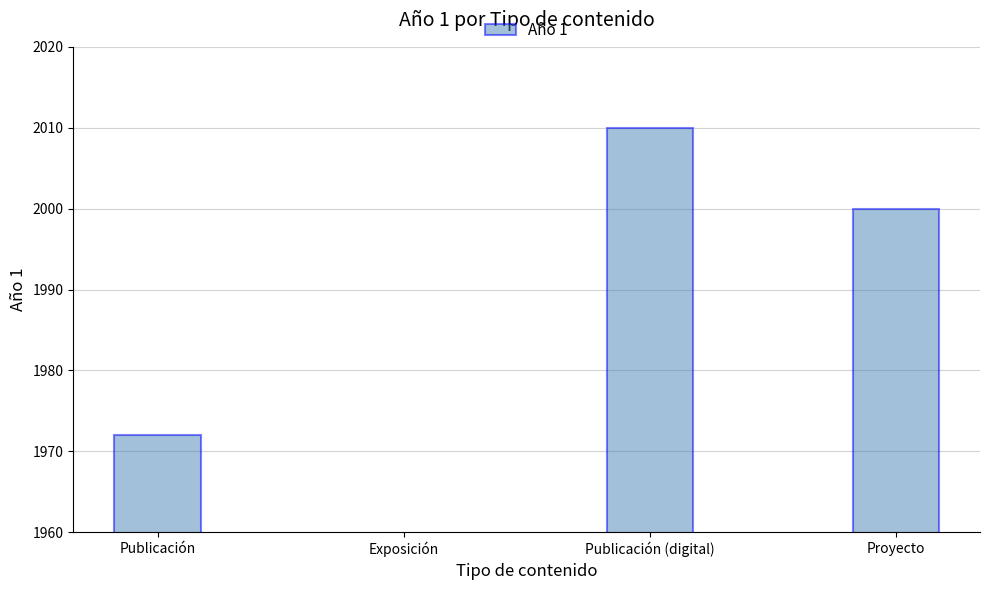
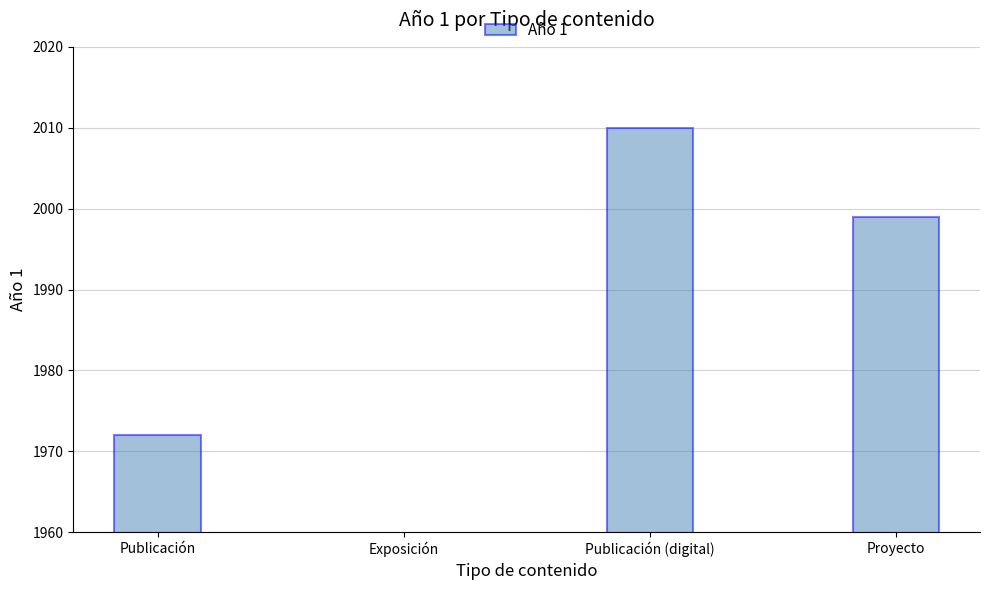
  {
    "Publicación": 1972,
    "Publicación (digital)": 2010,
-   "Proyecto": 2000
+   "Proyecto": 1999
  }
